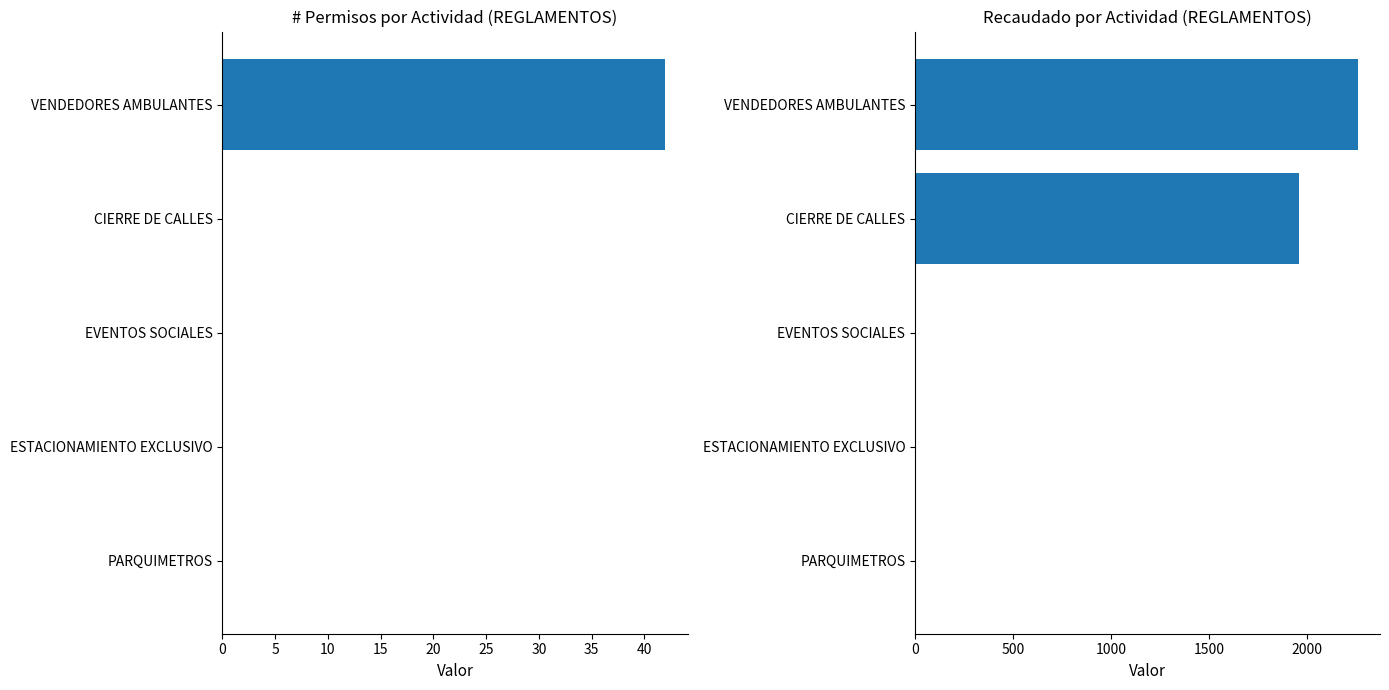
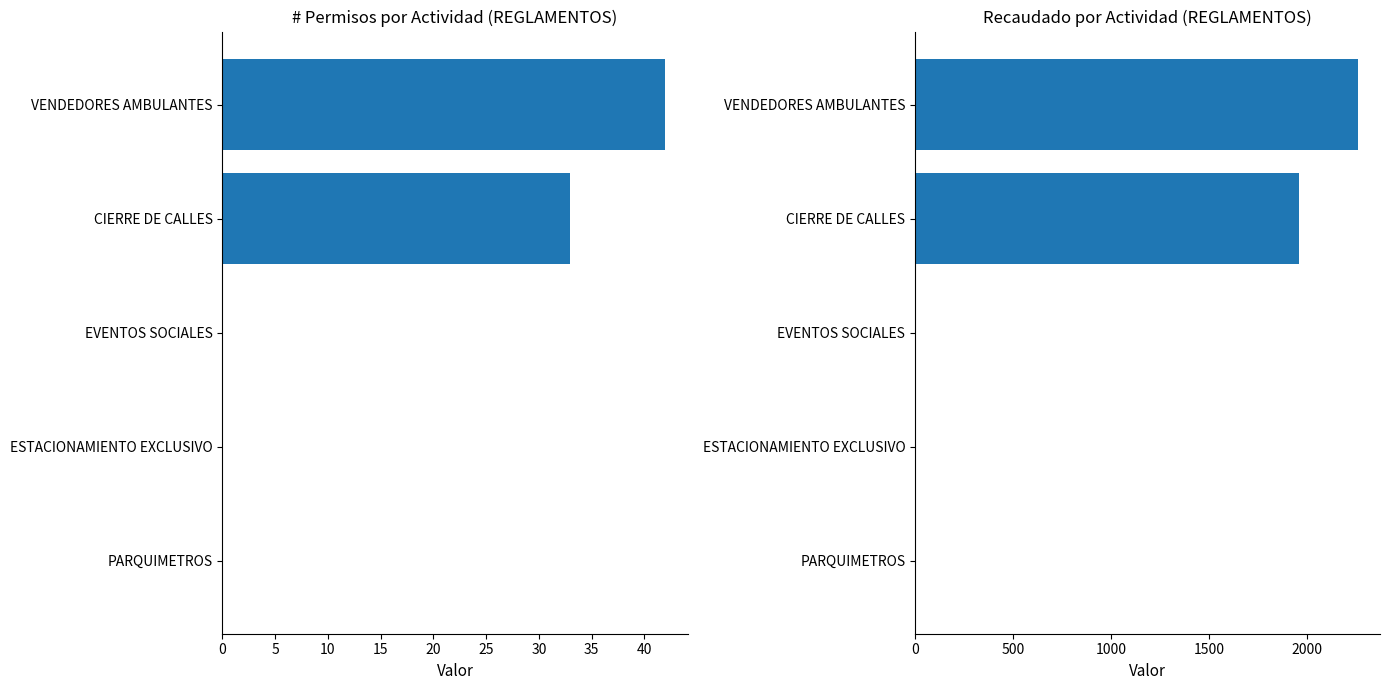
  {
    "# Permisos por Actividad (REGLAMENTOS)": {
      "VENDEDORES AMBULANTES": 42,
-     "CIERRE DE CALLES": 0,
+     "CIERRE DE CALLES": 33,
      "EVENTOS SOCIALES": 0,
      "ESTACIONAMIENTO EXCLUSIVO": 0,
      "PARQUIMETROS": 0
    },
    "Recaudado por Actividad (REGLAMENTOS)": {
      "VENDEDORES AMBULANTES": 2260,
      "CIERRE DE CALLES": 1960,
      "EVENTOS SOCIALES": 0,
      "PARQUIMETROS": 0
    }
  }
